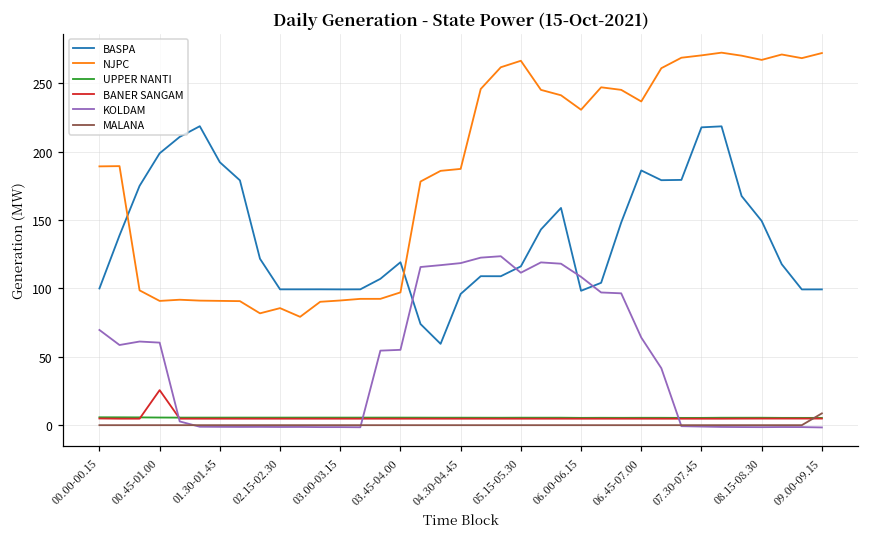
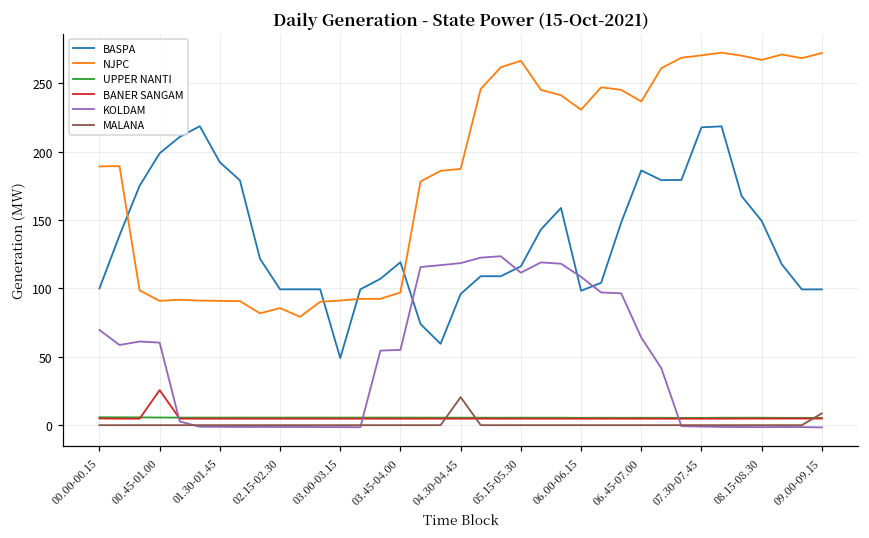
  {
    "BASPA": {
      "00.00-00.15": 100,
      "00.45-01.00": 199,
      "01.30-01.45": 192,
      "02.15-02.30": 99,
-     "03.00-03.15": 99,
+     "03.00-03.15": 49,
      "03.45-04.00": 119,
      "04.30-04.45": 96,
      "05.15-05.30": 116,
      "06.00-06.15": 98,
      "06.45-07.00": 186,
      "07.30-07.45": 218,
      "08.15-08.30": 149,
      "09.00-09.15": 99
    },
    "NJPC": {
      "00.00-00.15": 189,
      "00.45-01.00": 91,
      "01.30-01.45": 91,
      "02.15-02.30": 86,
      "03.00-03.15": 91,
      "03.45-04.00": 97,
      "04.30-04.45": 188,
      "05.15-05.30": 267,
      "06.00-06.15": 231,
      "06.45-07.00": 237,
      "07.30-07.45": 271,
      "08.15-08.30": 267,
      "09.00-09.15": 272
    },
    "UPPER NANTI": {
      "00.45-01.00": 6
    },
    "BANER SANGAM": {
      "00.45-01.00": 26
    },
    "KOLDAM": {
      "00.00-00.15": 70,
      "00.45-01.00": 60,
      "03.45-04.00": 55,
      "04.30-04.45": 119,
      "05.15-05.30": 112,
      "06.00-06.15": 109,
      "06.45-07.00": 64,
      "09.00-09.15": -2
    },
    "MALANA": {
      "00.00-00.15": 0,
      "00.45-01.00": 0,
      "03.45-04.00": 0,
-     "04.30-04.45": 0,
+     "04.30-04.45": 21,
      "05.15-05.30": 0,
      "06.00-06.15": 0,
      "06.45-07.00": 0,
      "09.00-09.15": 9
    }
  }
